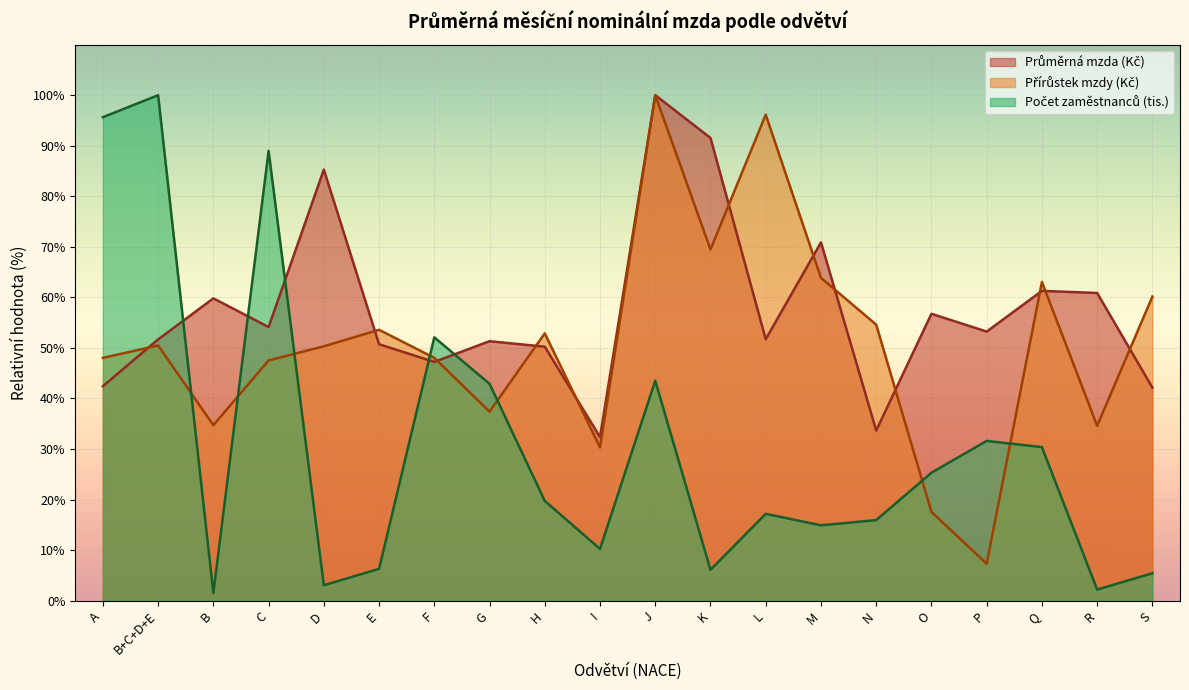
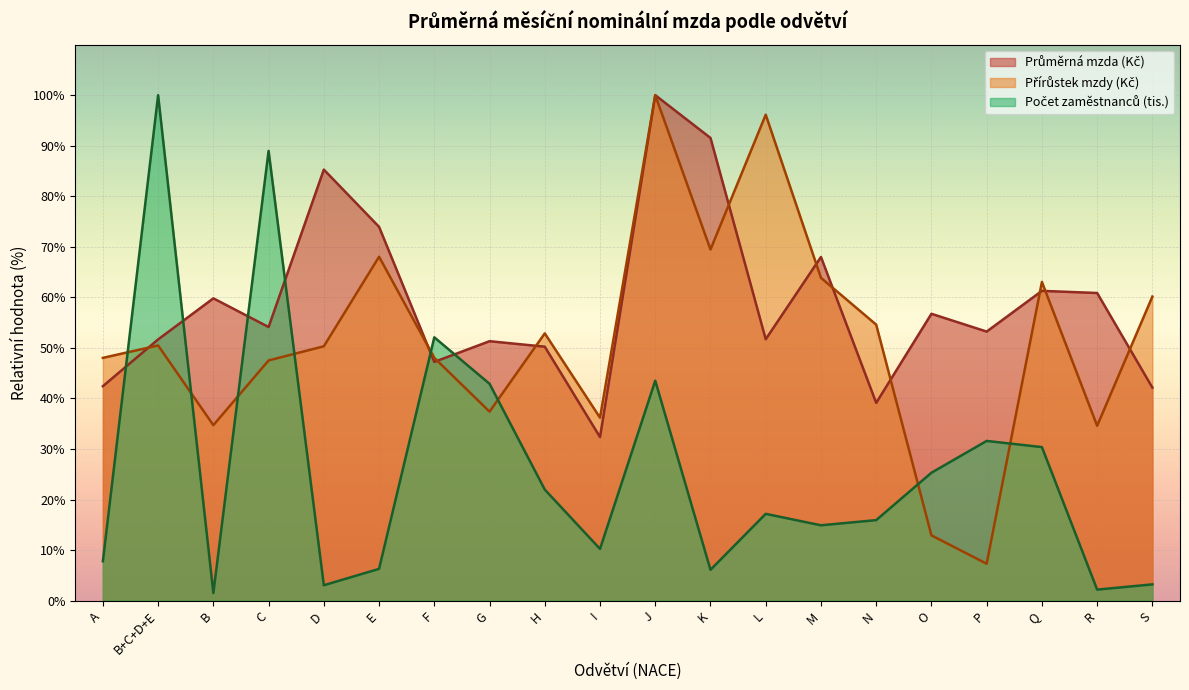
  {
    "Průměrná mzda (Kč)": {
      "A": "42%",
      "B+C+D+E": "52%",
      "B": "60%",
      "C": "54%",
      "D": "85%",
-     "E": "51%",
+     "E": "74%",
      "F": "47%",
      "G": "51%",
      "H": "50%",
      "I": "32%",
      "K": "92%",
      "L": "52%",
-     "M": "71%",
-     "N": "34%",
+     "M": "68%",
+     "N": "39%",
      "O": "57%",
      "P": "53%",
      "Q": "61%",
      "R": "61%",
      "S": "42%"
    },
    "Přírůstek mzdy (Kč)": {
      "A": "48%",
      "B+C+D+E": "50%",
      "B": "35%",
      "C": "48%",
      "D": "50%",
-     "E": "54%",
+     "E": "68%",
      "F": "48%",
      "G": "37%",
      "H": "53%",
-     "I": "30%",
+     "I": "36%",
      "K": "69%",
      "L": "96%",
      "M": "64%",
      "N": "55%",
-     "O": "18%",
+     "O": "13%",
      "P": "7%",
      "Q": "63%",
      "R": "35%",
      "S": "60%"
    },
    "Počet zaměstnanců (tis.)": {
-     "A": "96%",
+     "A": "8%",
      "B+C+D+E": "100%",
      "B": "2%",
      "C": "89%",
      "D": "3%",
      "E": "6%",
      "F": "52%",
      "G": "43%",
-     "H": "20%",
+     "H": "22%",
      "I": "10%",
      "J": "44%",
      "K": "6%",
      "L": "17%",
      "M": "15%",
      "N": "16%",
      "O": "25%",
      "P": "32%",
      "Q": "30%",
      "R": "2%",
-     "S": "5%"
+     "S": "3%"
    }
  }
